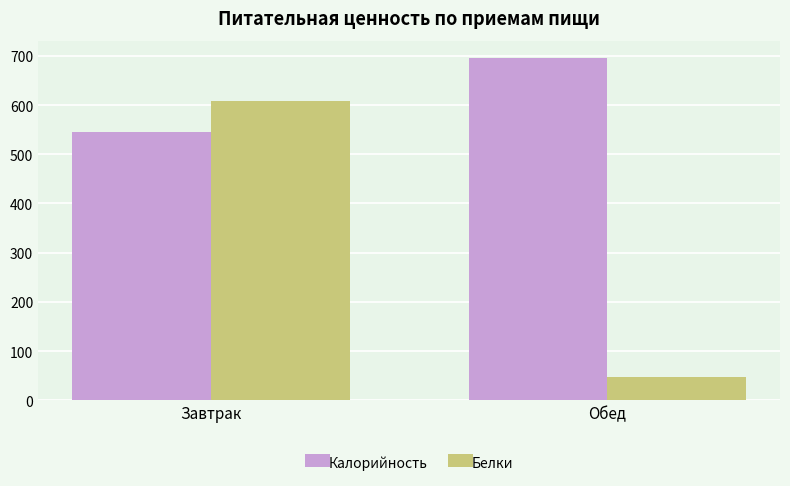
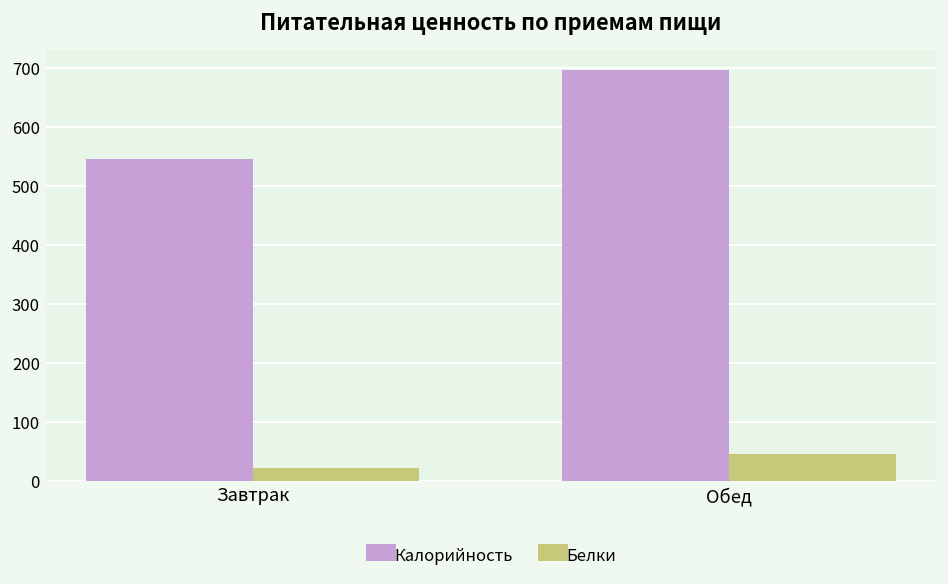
  {
    "Калорийность": {
      "Завтрак": 550,
      "Обед": 700
    },
    "Белки": {
-     "Завтрак": 610,
+     "Завтрак": 20,
      "Обед": 50
    }
  }
